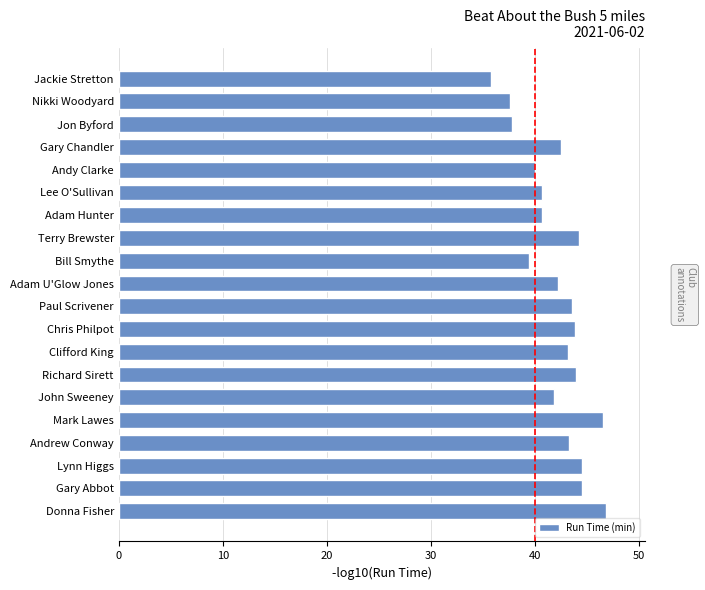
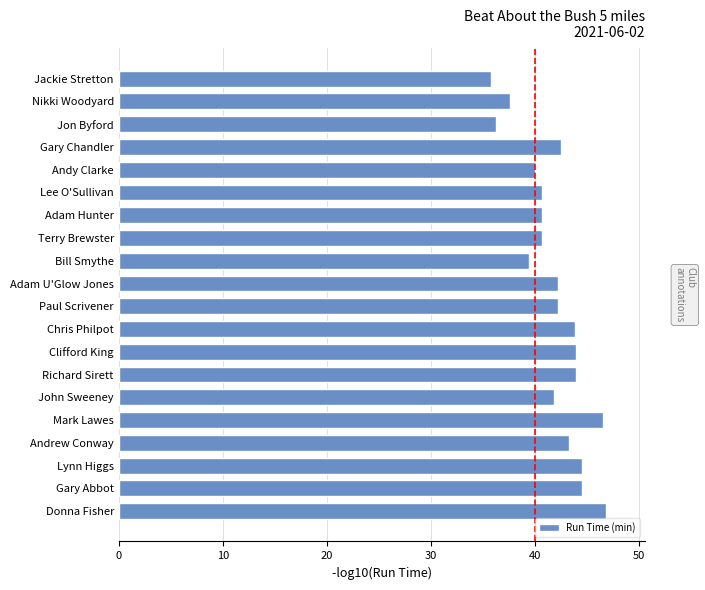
  {
    "Jackie Stretton": 35.8,
    "Nikki Woodyard": 37.6,
-   "Jon Byford": 37.8,
+   "Jon Byford": 36.3,
    "Gary Chandler": 42.5,
    "Andy Clarke": 40.0,
    "Lee O'Sullivan": 40.7,
    "Adam Hunter": 40.7,
-   "Terry Brewster": 44.2,
+   "Terry Brewster": 40.7,
    "Bill Smythe": 39.4,
    "Adam U'Glow Jones": 42.2,
-   "Paul Scrivener": 43.6,
+   "Paul Scrivener": 42.2,
    "Chris Philpot": 43.8,
-   "Clifford King": 43.2,
+   "Clifford King": 44.0,
    "Richard Sirett": 44.0,
    "John Sweeney": 41.8,
    "Mark Lawes": 46.5,
    "Andrew Conway": 43.3,
    "Lynn Higgs": 44.5,
    "Gary Abbot": 44.5,
    "Donna Fisher": 46.8
  }
